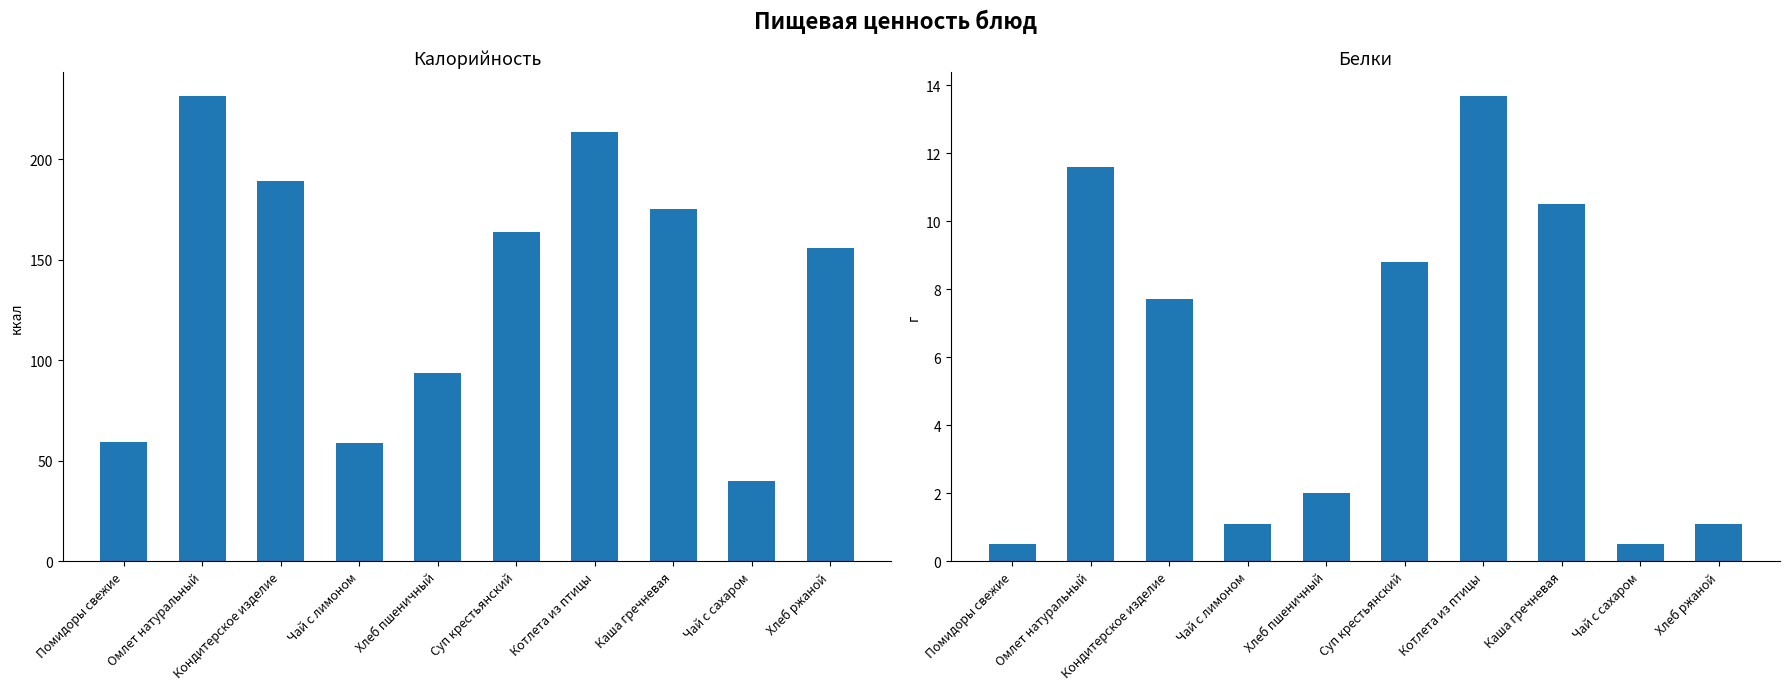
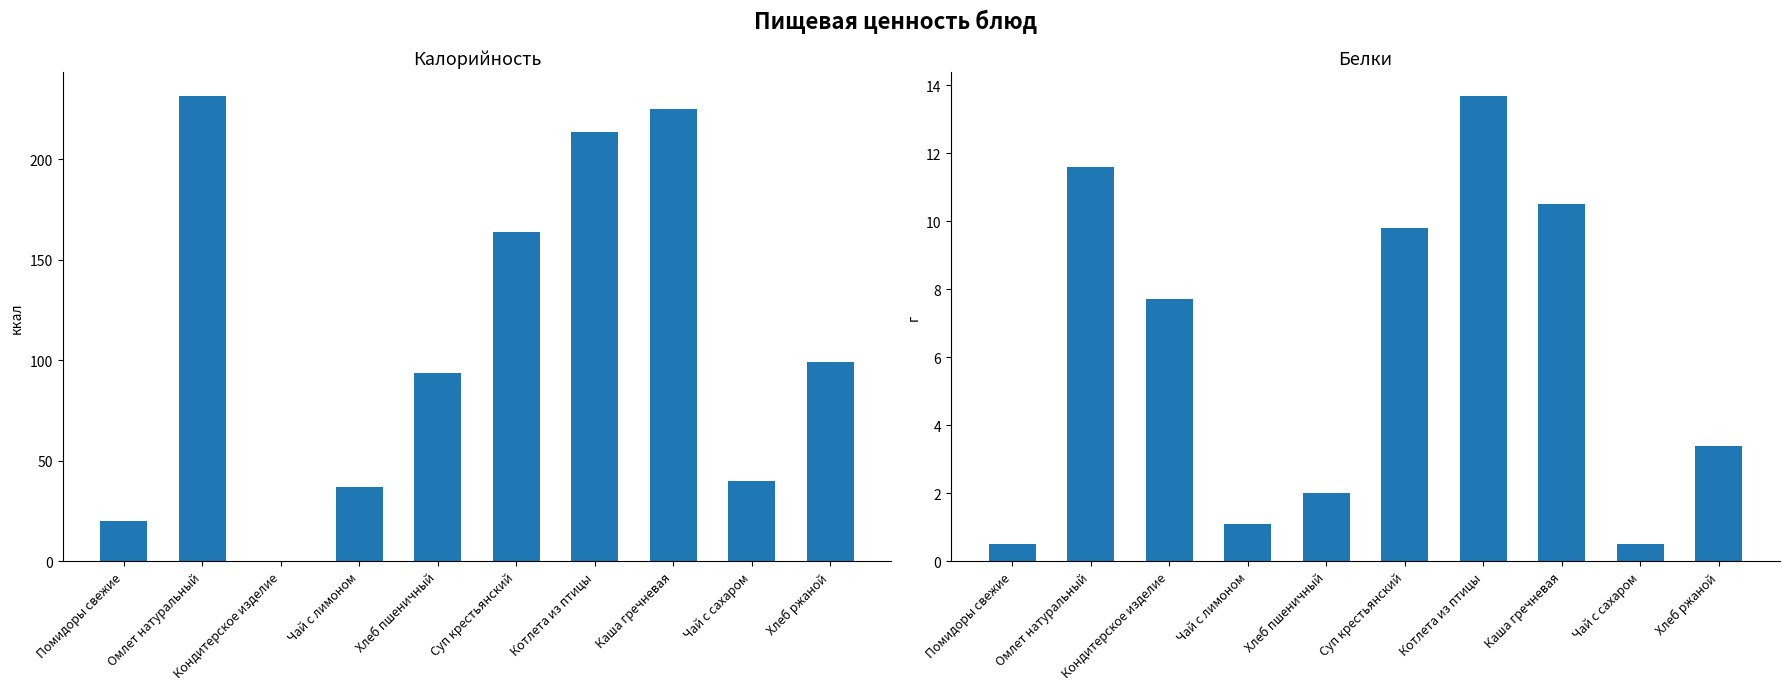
  {
    "Калорийность": {
-     "Помидоры свежие": 59,
+     "Помидоры свежие": 20,
      "Омлет натуральный": 232,
-     "Кондитерское изделие": 189,
-     "Чай с лимоном": 59,
+     "Кондитерское изделие": 0,
+     "Чай с лимоном": 37,
      "Хлеб пшеничный": 94,
      "Суп крестьянский": 164,
      "Котлета из птицы": 214,
-     "Каша гречневая": 175,
+     "Каша гречневая": 225,
      "Чай с сахаром": 40,
-     "Хлеб ржаной": 156
+     "Хлеб ржаной": 99
    },
    "Белки": {
      "Помидоры свежие": 0.5,
      "Омлет натуральный": 11.6,
      "Кондитерское изделие": 7.7,
      "Чай с лимоном": 1.1,
      "Хлеб пшеничный": 2.0,
-     "Суп крестьянский": 8.8,
+     "Суп крестьянский": 9.8,
      "Котлета из птицы": 13.7,
      "Каша гречневая": 10.5,
      "Чай с сахаром": 0.5,
-     "Хлеб ржаной": 1.1
+     "Хлеб ржаной": 3.4
    }
  }
